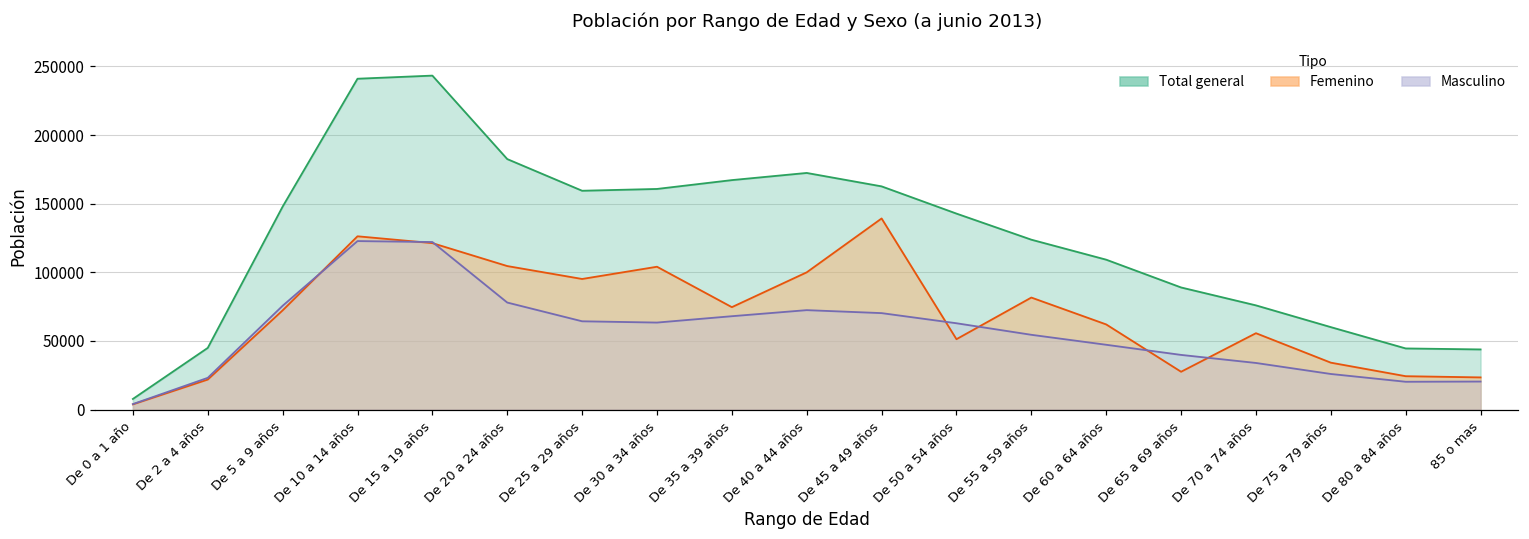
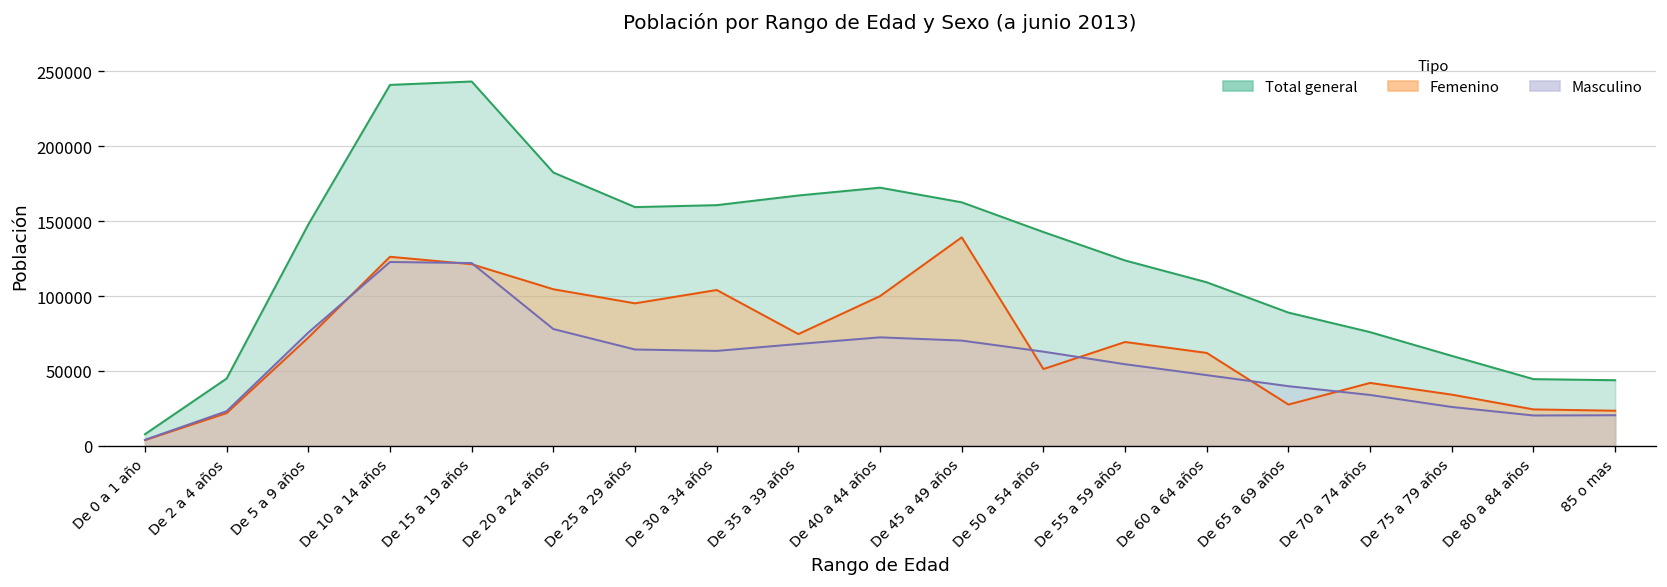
  {
    "Femenino": {
      "De 5 a 9 años": 72000,
      "De 10 a 14 años": 126000,
      "De 20 a 24 años": 105000,
      "De 25 a 29 años": 95000,
      "De 30 a 34 años": 104000,
      "De 35 a 39 años": 75000,
      "De 40 a 44 años": 100000,
      "De 45 a 49 años": 139000,
      "De 50 a 54 años": 51000,
-     "De 55 a 59 años": 82000,
+     "De 55 a 59 años": 69000,
      "De 60 a 64 años": 62000,
      "De 65 a 69 años": 28000,
-     "De 70 a 74 años": 56000,
+     "De 70 a 74 años": 42000,
      "De 75 a 79 años": 34000,
      "De 80 a 84 años": 24000,
      "85 o mas": 23000
    }
  }
